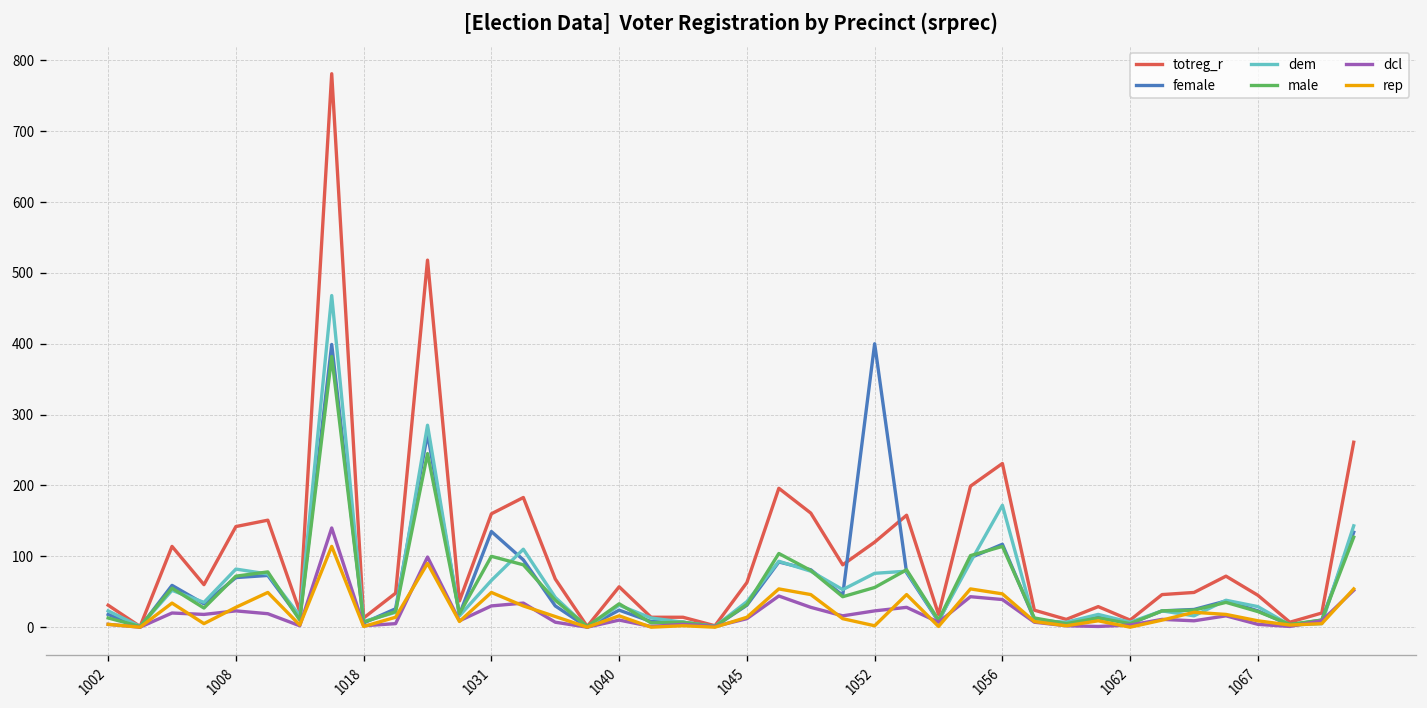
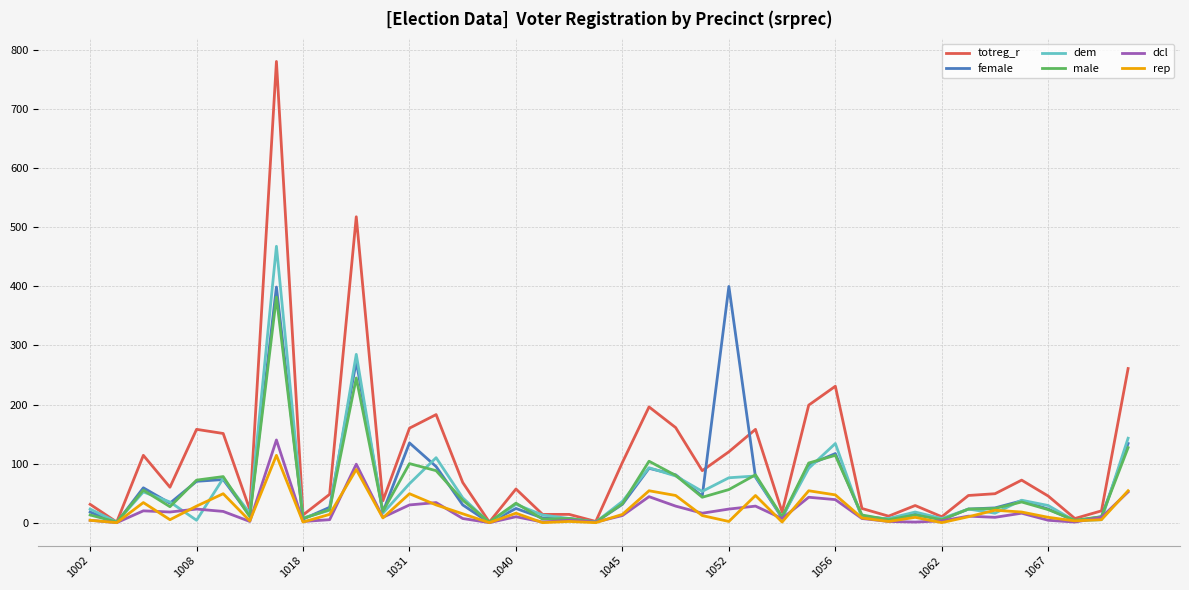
  {
    "totreg_r": {
      "1002": 30,
-     "1008": 140,
+     "1008": 160,
      "1018": 10,
      "1031": 160,
      "1040": 60,
-     "1045": 60,
+     "1045": 100,
      "1052": 120,
      "1056": 230,
      "1067": 50
    },
    "female": {
      "1002": 20,
      "1031": 140,
      "1040": 20,
      "1052": 400
    },
    "dem": {
      "1002": 20,
-     "1008": 80,
+     "1008": 0,
      "1031": 70,
      "1052": 80,
-     "1056": 170,
+     "1056": 130,
      "1067": 30
    },
    "male": {
      "1002": 10,
      "1031": 100,
      "1052": 60
    },
    "dcl": {
      "1008": 20,
      "1031": 30,
      "1040": 10,
      "1052": 20,
      "1056": 40,
      "1067": 0
    },
    "rep": {
      "1008": 30,
      "1031": 50,
      "1040": 20,
      "1052": 0,
      "1056": 50,
      "1067": 10
    }
  }
